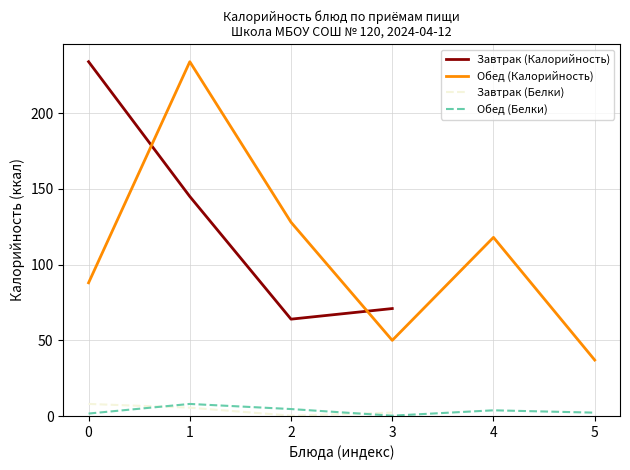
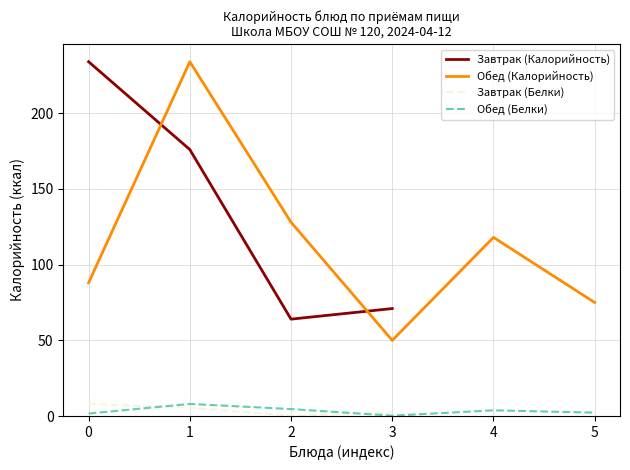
  {
    "Завтрак (Калорийность)": {
      "0": 234,
-     "1": 145,
+     "1": 176,
      "2": 64,
      "3": 71
    },
    "Обед (Калорийность)": {
      "0": 88,
      "1": 234,
      "2": 128,
      "3": 50,
      "4": 118,
-     "5": 37
+     "5": 75
    },
    "Завтрак (Белки)": {
      "0": 8,
      "1": 6,
      "2": 0,
      "3": 2
    },
    "Обед (Белки)": {
      "0": 2,
      "1": 8,
      "2": 5,
      "3": 0,
      "4": 4,
      "5": 2
    }
  }
